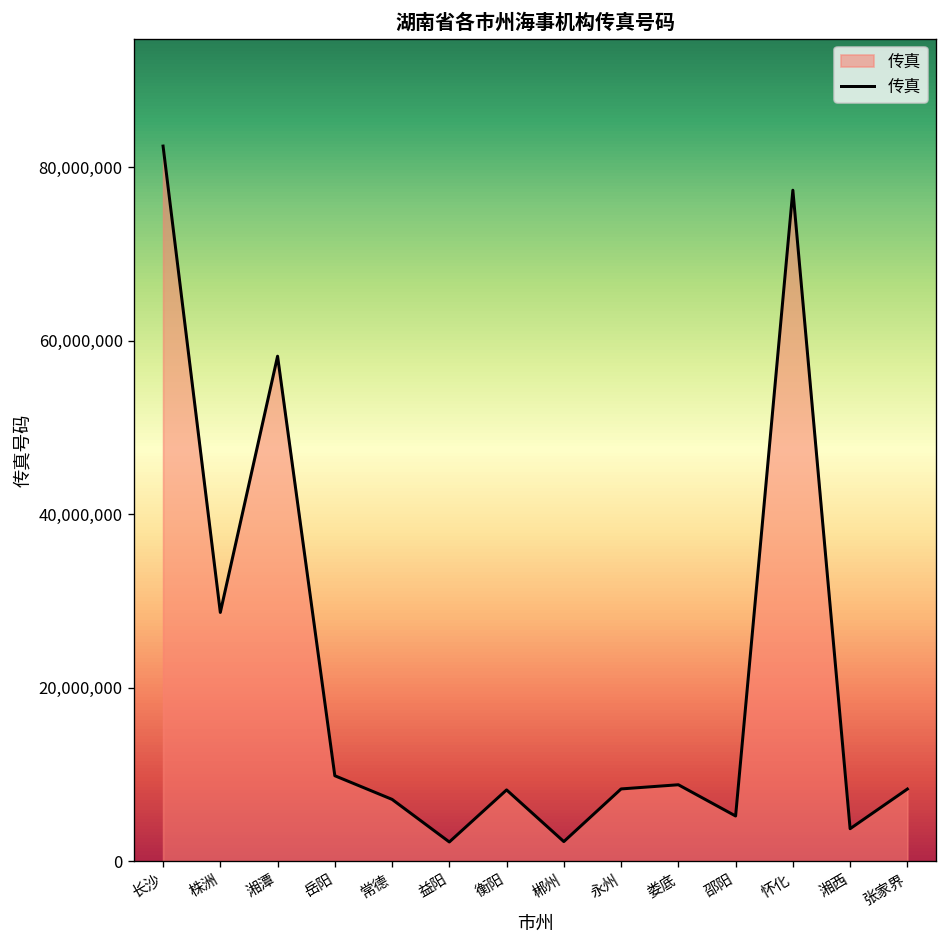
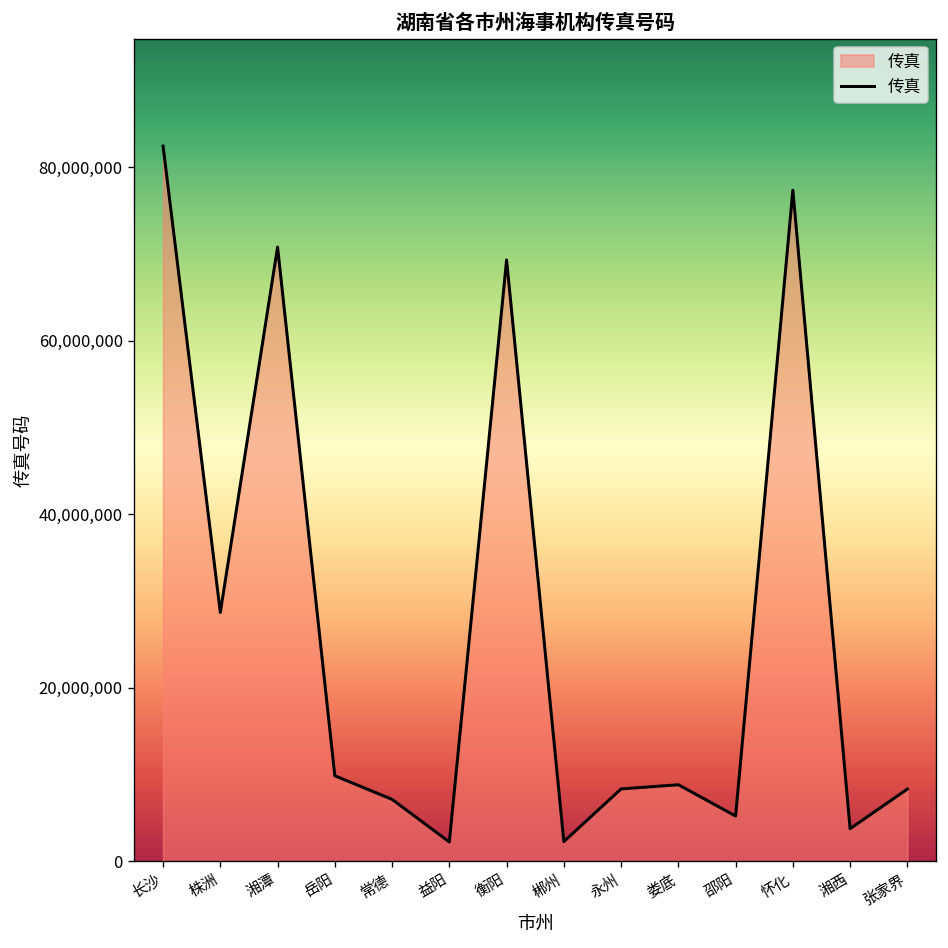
  {
    "长沙": "82,000,000",
    "株洲": "29,000,000",
-   "湘潭": "58,000,000",
+   "湘潭": "71,000,000",
    "岳阳": "10,000,000",
    "常德": "7,000,000",
    "益阳": "2,000,000",
-   "衡阳": "8,000,000",
+   "衡阳": "69,000,000",
    "郴州": "2,000,000",
    "永州": "8,000,000",
    "娄底": "9,000,000",
    "邵阳": "5,000,000",
    "怀化": "77,000,000",
    "湘西": "4,000,000",
    "张家界": "8,000,000"
  }
